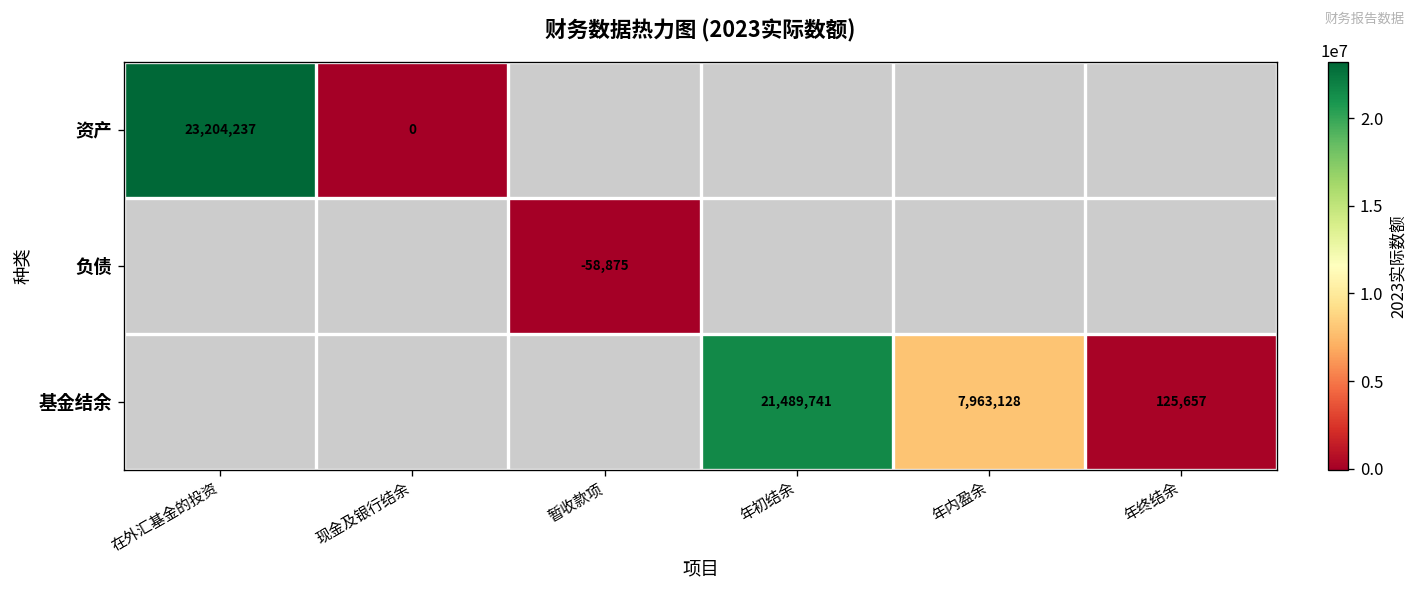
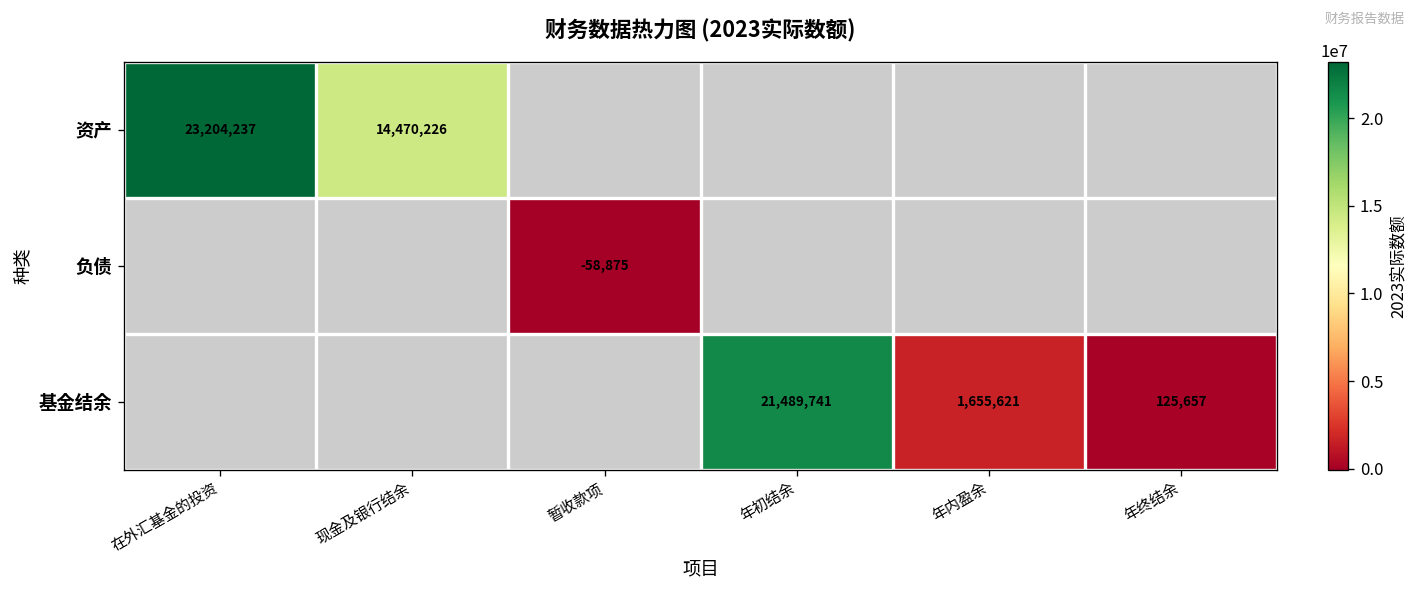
  {
    "资产": {
      "在外汇基金的投资": "23,204,237",
-     "现金及银行结余": "0"
+     "现金及银行结余": "14,470,226"
    },
    "负债": {
      "暂收款项": "-58,875"
    },
    "基金结余": {
      "年初结余": "21,489,741",
-     "年内盈余": "7,963,128",
+     "年内盈余": "1,655,621",
      "年终结余": "125,657"
    }
  }
